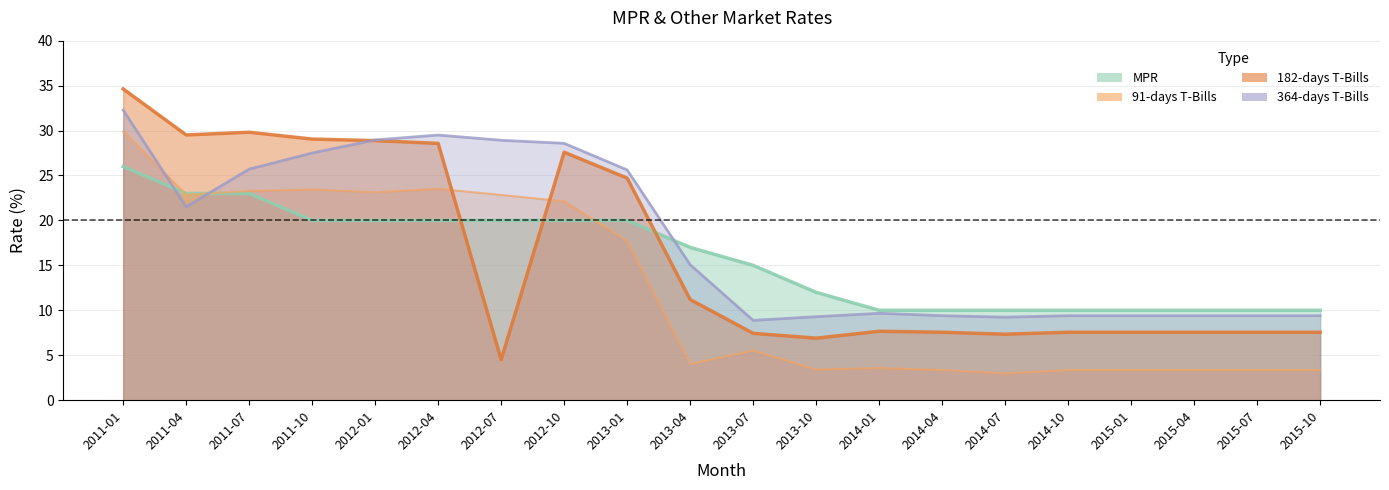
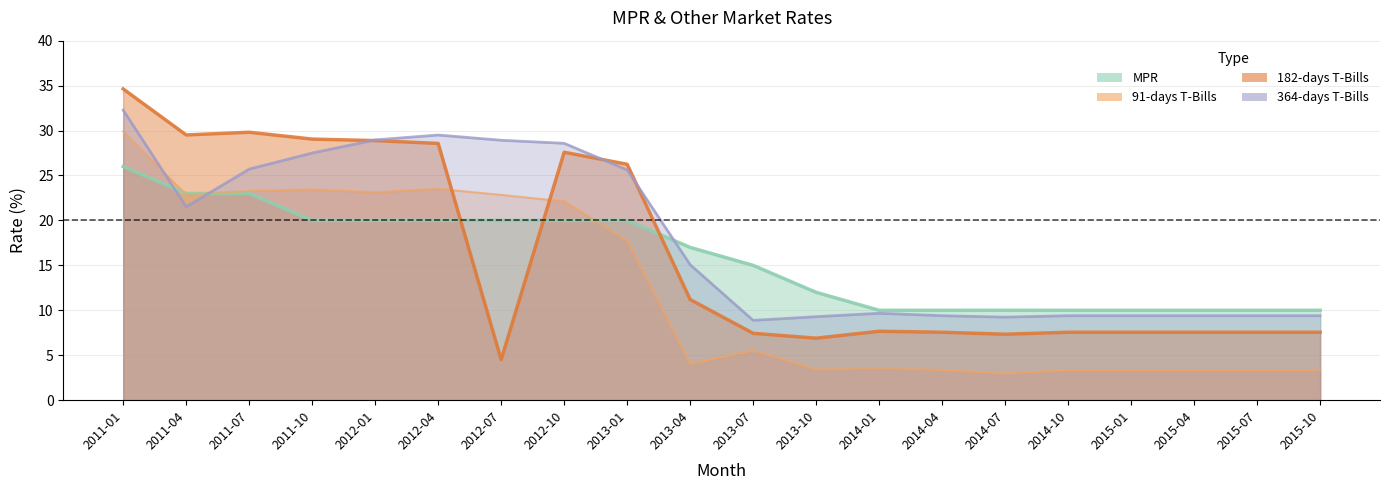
  {
    "91-days T-Bills": {
      "2011-01": 30,
      "2011-10": 23,
      "2012-01": 23,
      "2012-04": 24,
      "2012-07": 23,
      "2012-10": 22,
      "2013-01": 18,
      "2013-04": 4,
      "2013-07": 6,
      "2013-10": 3,
      "2014-01": 4,
      "2014-04": 3,
      "2014-07": 3,
      "2014-10": 3,
      "2015-01": 3,
      "2015-04": 3,
      "2015-07": 3,
      "2015-10": 3
    },
    "182-days T-Bills": {
      "2011-01": 35,
      "2011-04": 30,
      "2011-07": 30,
      "2011-10": 29,
      "2012-04": 29,
      "2012-07": 5,
      "2012-10": 28,
-     "2013-01": 25,
+     "2013-01": 26,
      "2013-04": 11,
      "2013-07": 7,
      "2013-10": 7,
      "2014-01": 8,
      "2014-04": 8,
      "2014-07": 7,
      "2014-10": 8,
      "2015-01": 8,
      "2015-04": 8,
      "2015-07": 8,
      "2015-10": 8
    }
  }
